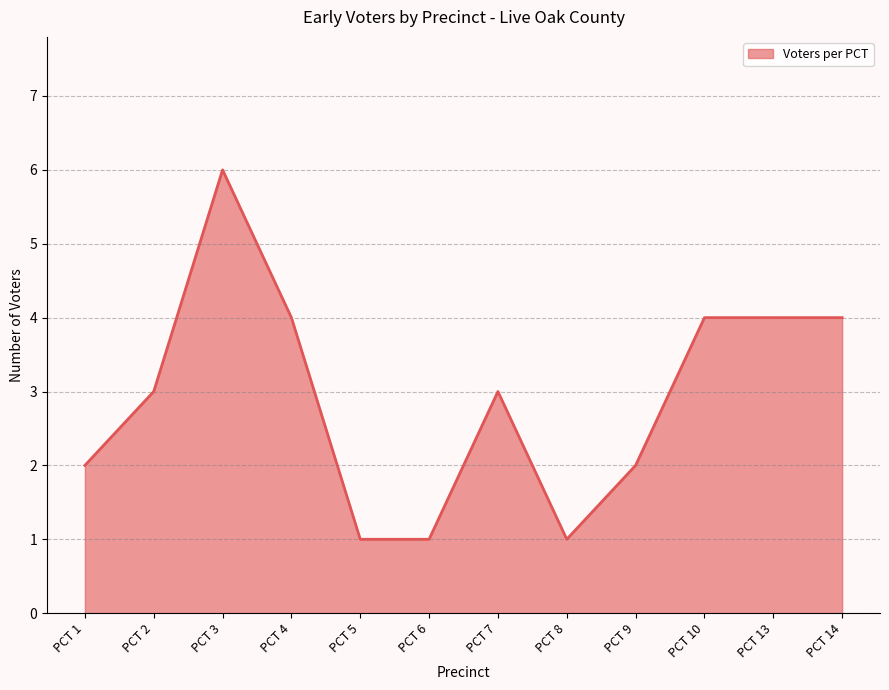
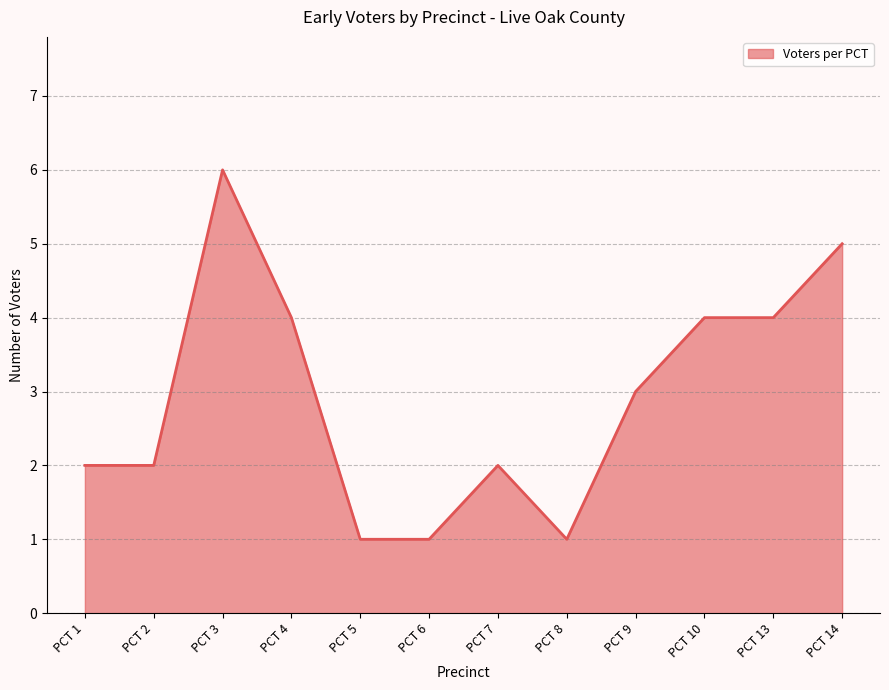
  {
    "PCT 1": 2,
-   "PCT 2": 3,
+   "PCT 2": 2,
    "PCT 3": 6,
    "PCT 4": 4,
    "PCT 5": 1,
    "PCT 6": 1,
-   "PCT 7": 3,
+   "PCT 7": 2,
    "PCT 8": 1,
-   "PCT 9": 2,
+   "PCT 9": 3,
    "PCT 10": 4,
    "PCT 13": 4,
-   "PCT 14": 4
+   "PCT 14": 5
  }
